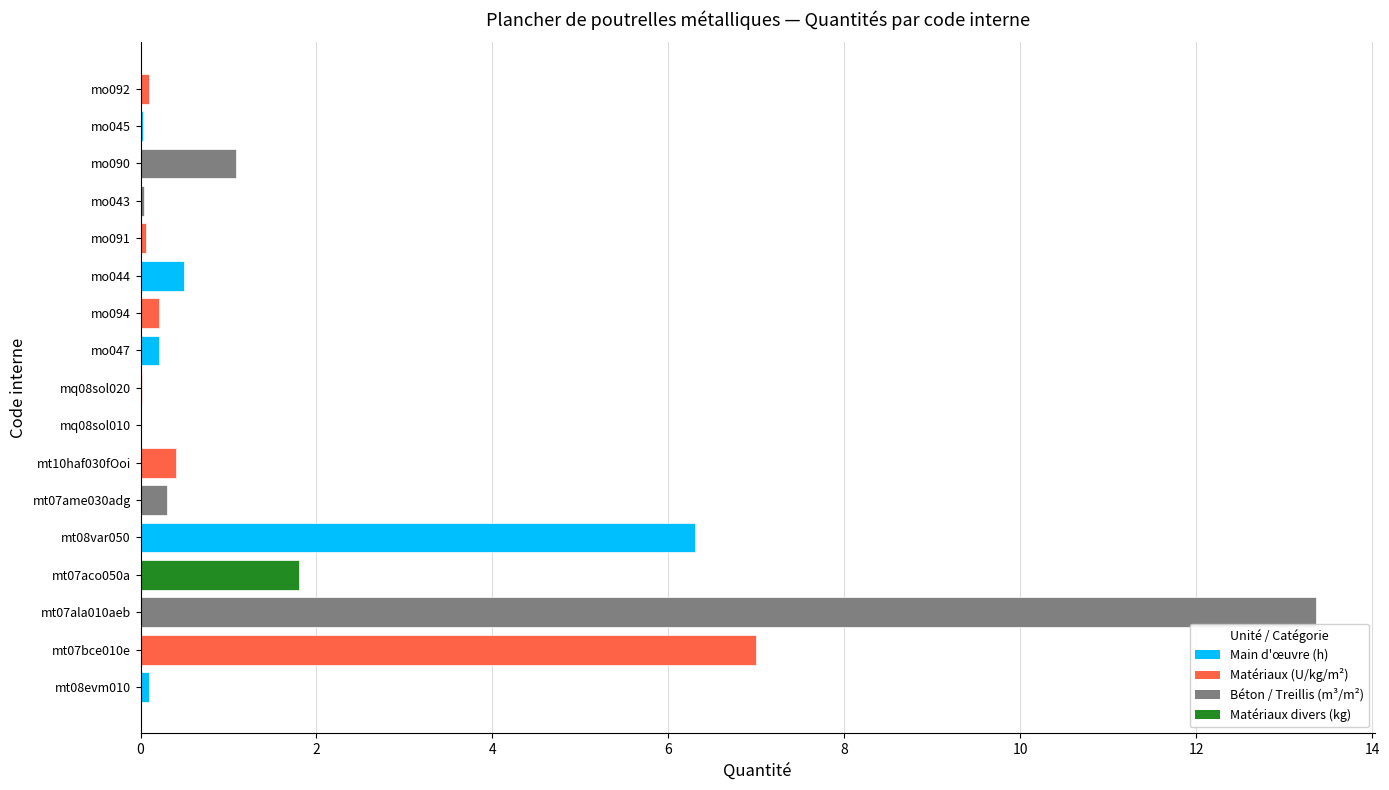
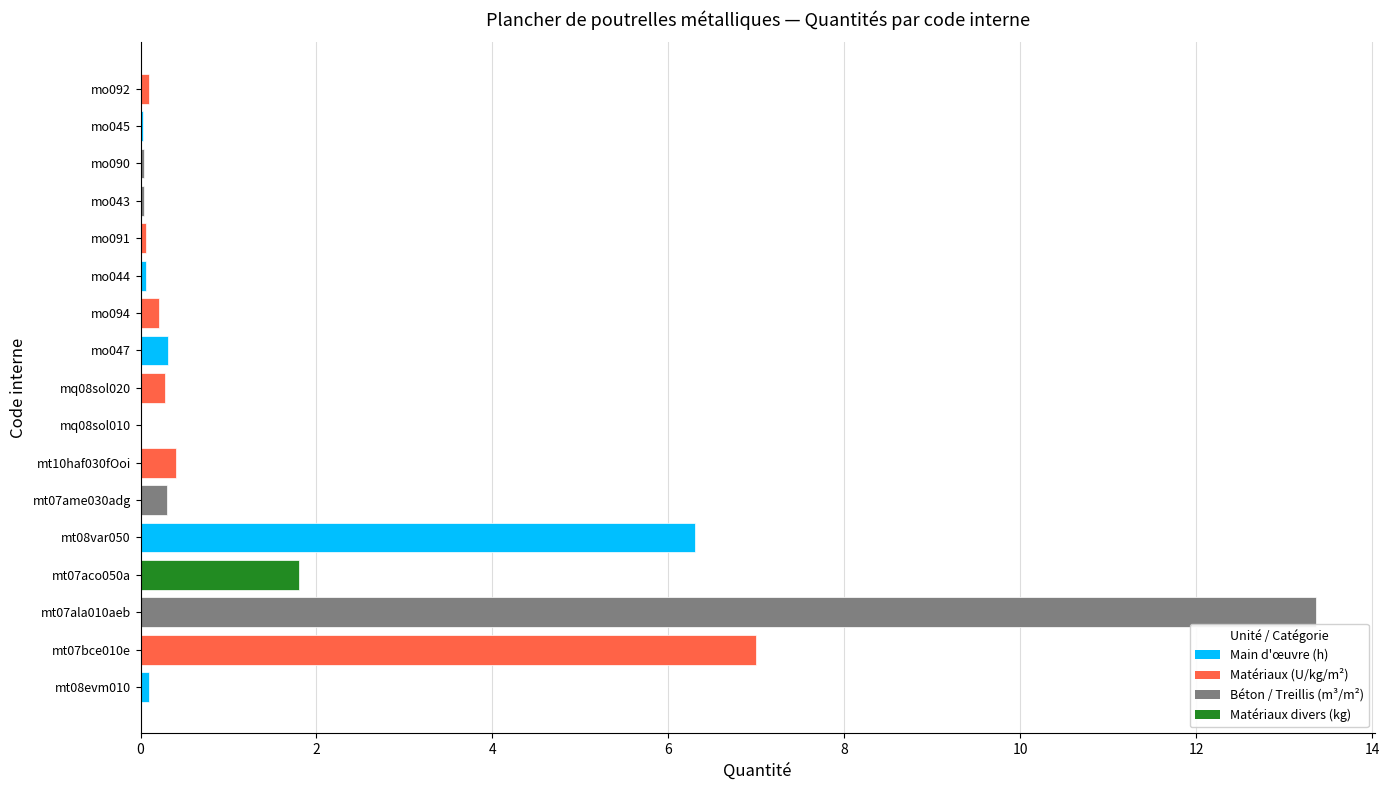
  {
    "mo092": 0.1,
-   "mo090": 1.1,
+   "mo090": 0.0,
    "mo043": 0.0,
    "mo091": 0.1,
-   "mo044": 0.5,
+   "mo044": 0.1,
    "mo094": 0.2,
-   "mo047": 0.2,
-   "mq08sol020": 0.0,
+   "mo047": 0.3,
+   "mq08sol020": 0.3,
    "mt10haf030fOoi": 0.4,
    "mt07ame030adg": 0.3,
    "mt08var050": 6.3,
    "mt07aco050a": 1.8,
    "mt07ala010aeb": 13.4,
    "mt07bce010e": 7.0,
    "mt08evm010": 0.1
  }
